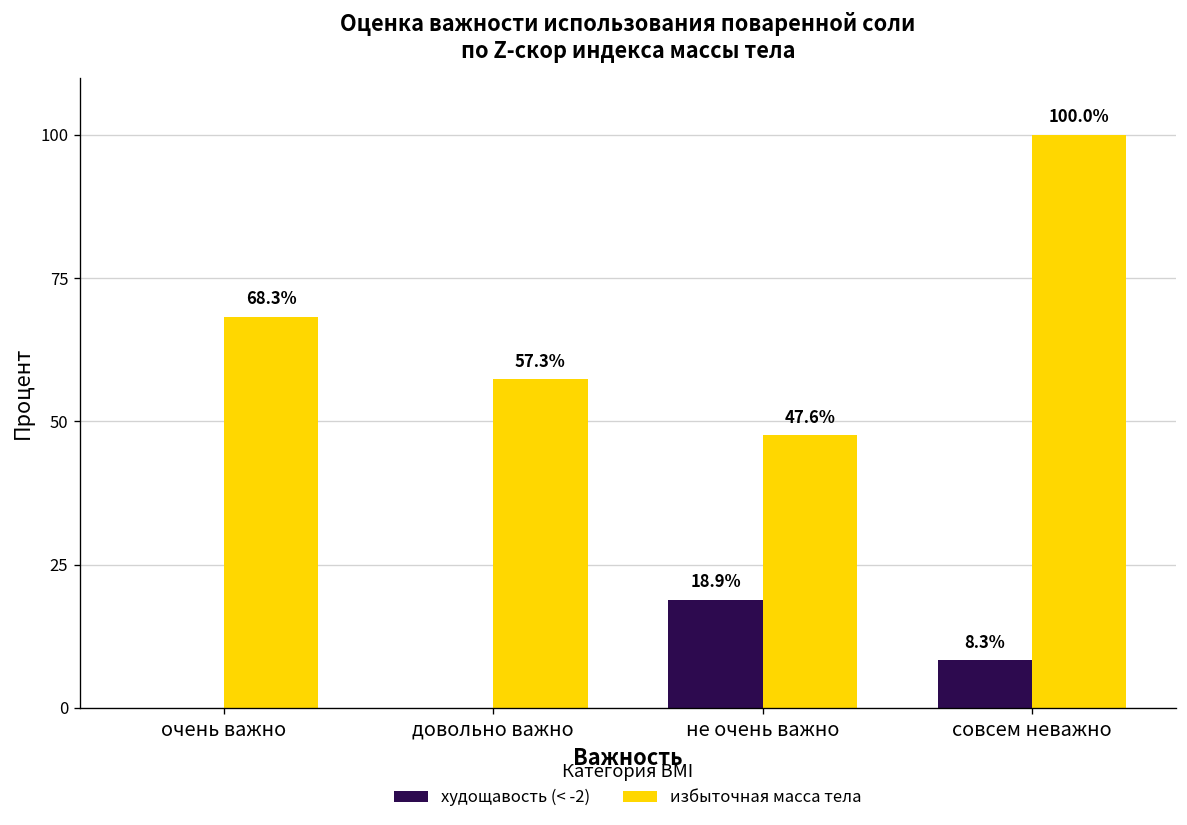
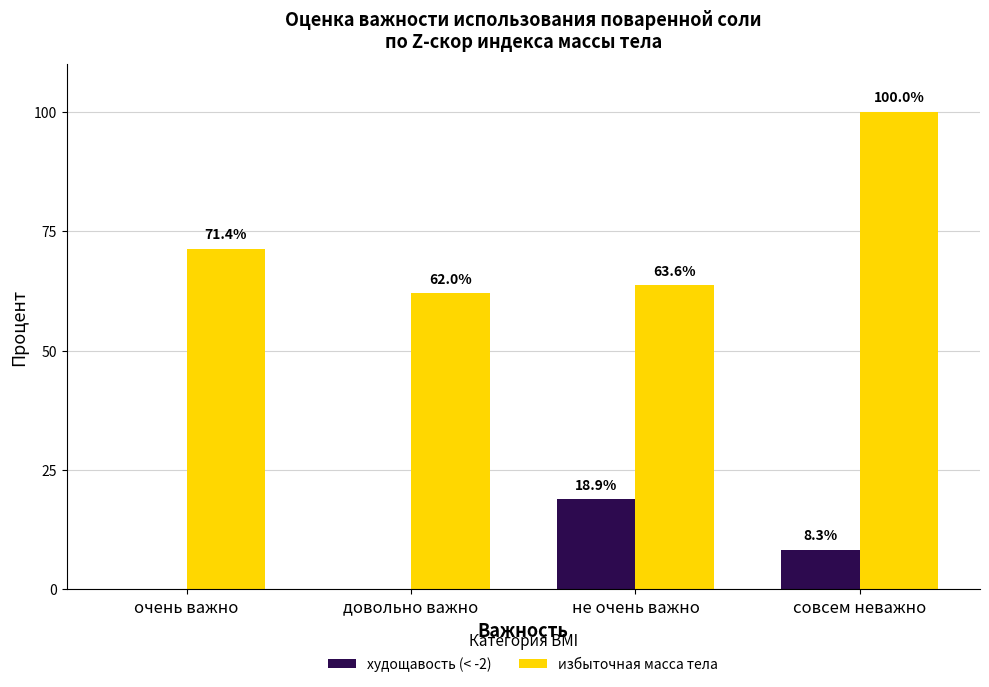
  {
    "худощавость (< -2)": {
      "не очень важно": "18.9%",
      "совсем неважно": "8.3%"
    },
    "избыточная масса тела": {
-     "очень важно": "68.3%",
-     "довольно важно": "57.3%",
-     "не очень важно": "47.6%",
+     "очень важно": "71.4%",
+     "довольно важно": "62.0%",
+     "не очень важно": "63.6%",
      "совсем неважно": "100.0%"
    }
  }
